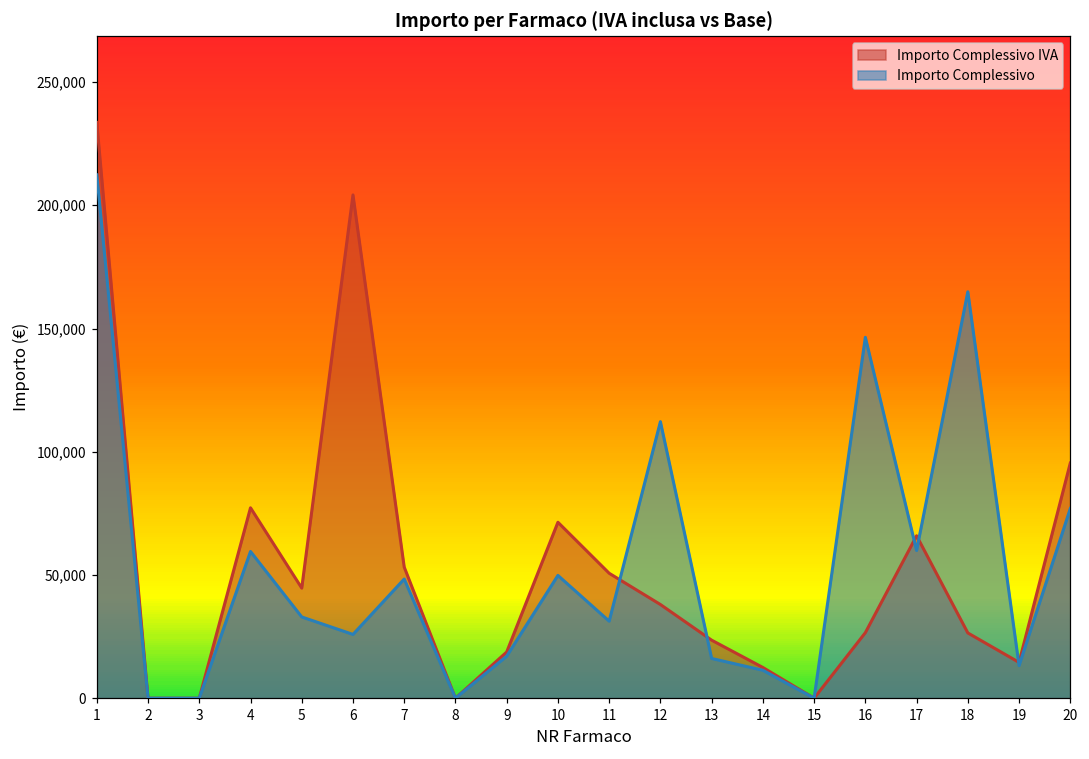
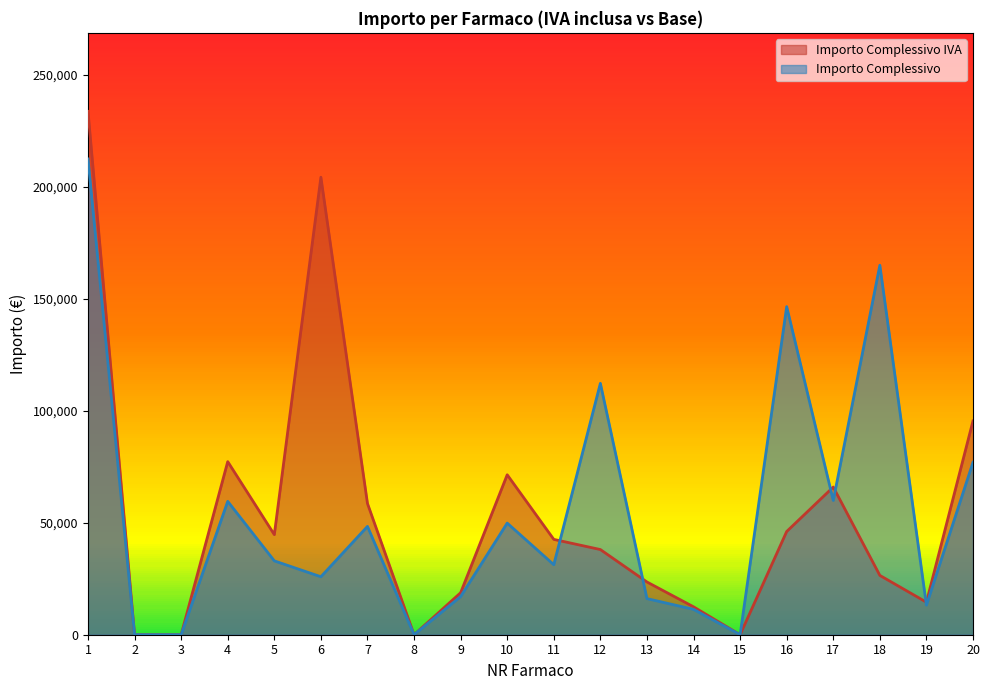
  {
    "Importo Complessivo IVA": {
      "1": "234,000",
      "4": "77,000",
      "5": "45,000",
      "6": "204,000",
-     "7": "53,000",
+     "7": "59,000",
      "9": "19,000",
      "10": "71,000",
-     "11": "51,000",
+     "11": "43,000",
      "12": "38,000",
      "13": "24,000",
-     "16": "27,000",
+     "16": "46,000",
      "17": "66,000",
      "18": "26,000",
      "19": "15,000",
      "20": "95,000"
    },
    "Importo Complessivo": {
      "1": "212,000",
      "4": "60,000",
      "5": "33,000",
      "6": "26,000",
      "7": "48,000",
      "9": "17,000",
      "10": "50,000",
      "11": "31,000",
      "12": "112,000",
      "13": "16,000",
      "16": "146,000",
      "17": "60,000",
      "18": "165,000",
      "19": "13,000",
      "20": "77,000"
    }
  }
